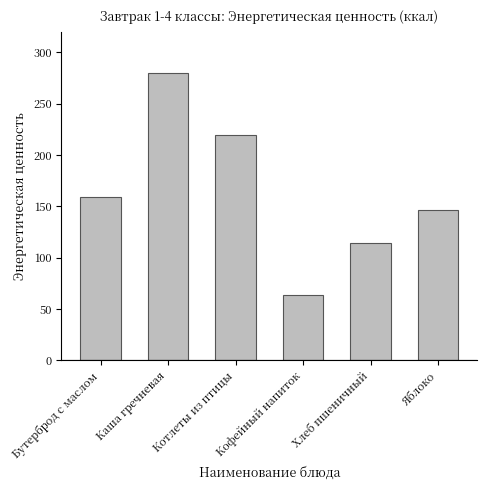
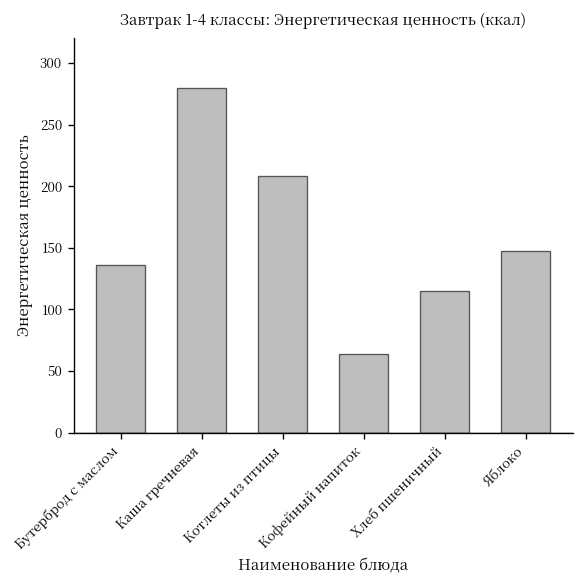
  {
-   "Бутерброд с маслом": 159,
+   "Бутерброд с маслом": 136,
    "Каша гречневая": 280,
-   "Котлеты из птицы": 220,
+   "Котлеты из птицы": 208,
    "Кофейный напиток": 64,
    "Хлеб пшеничный": 115,
    "Яблоко": 147
  }
